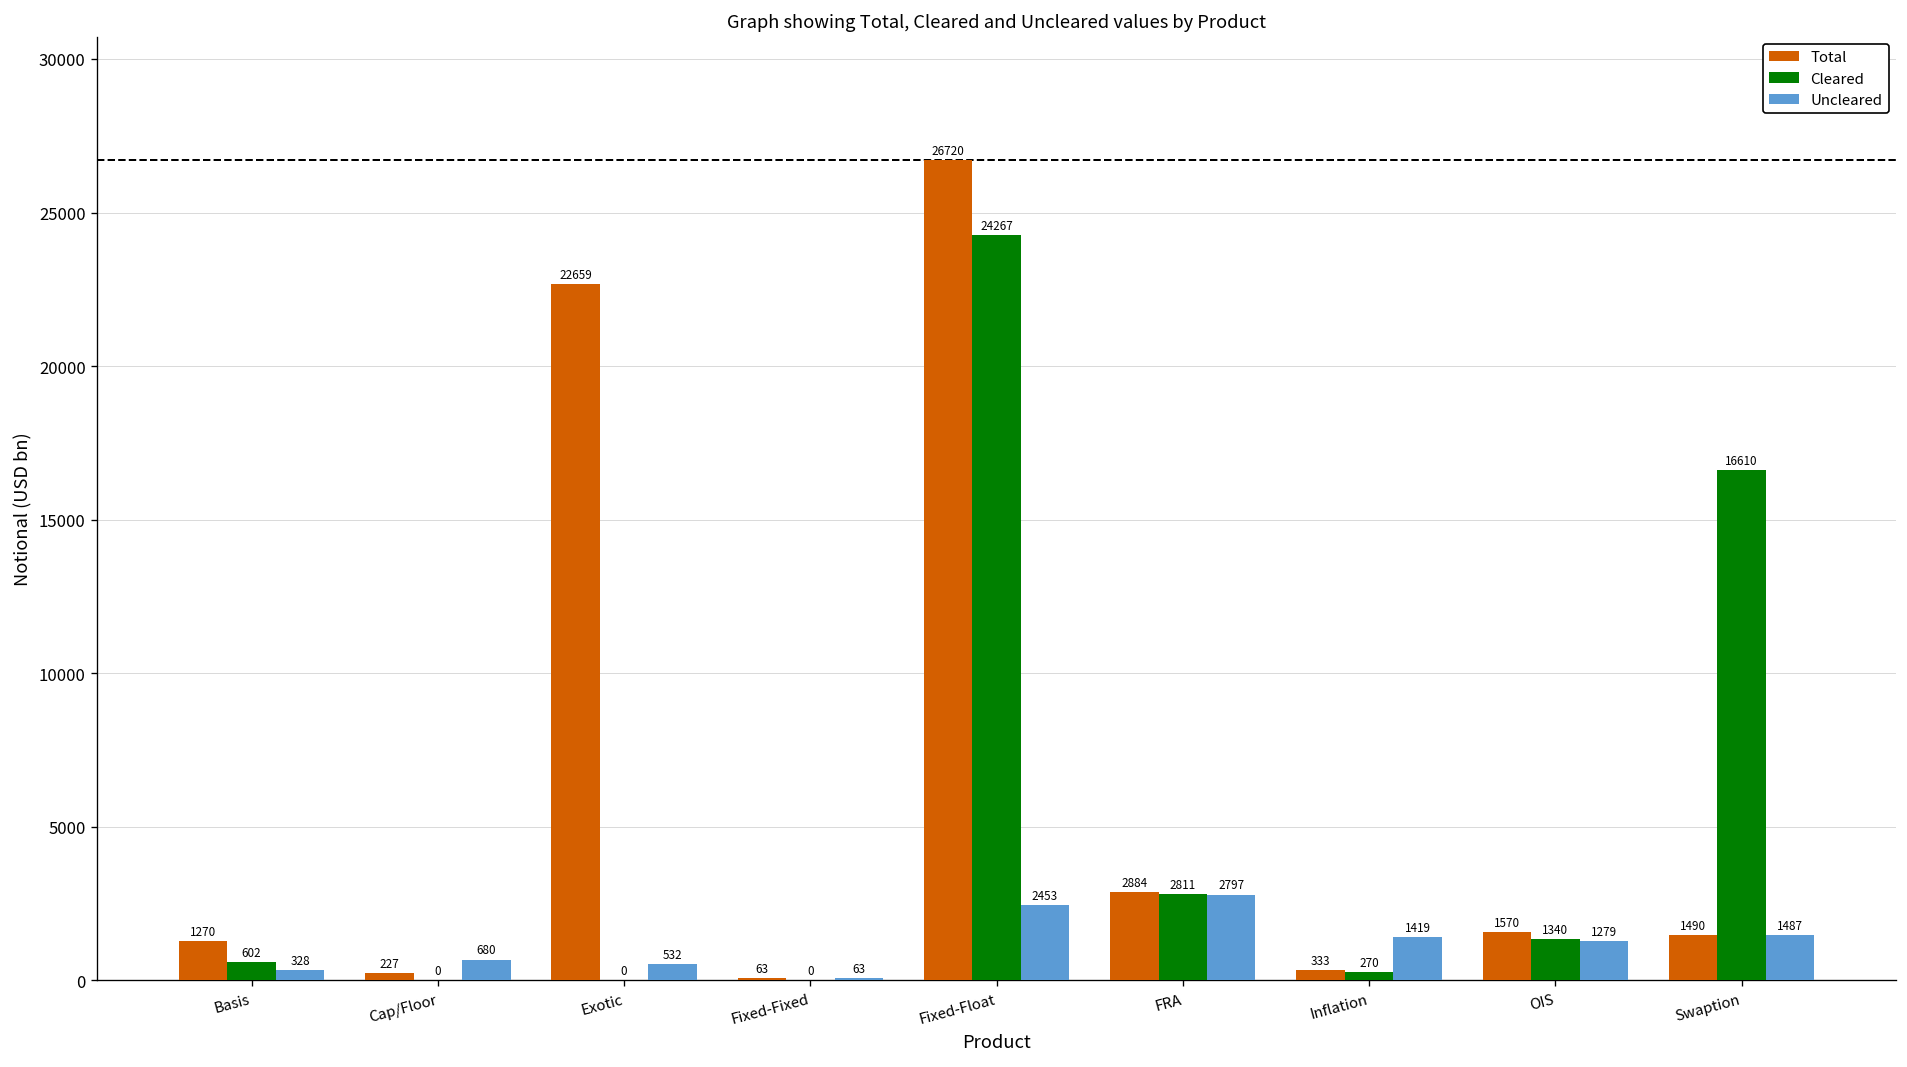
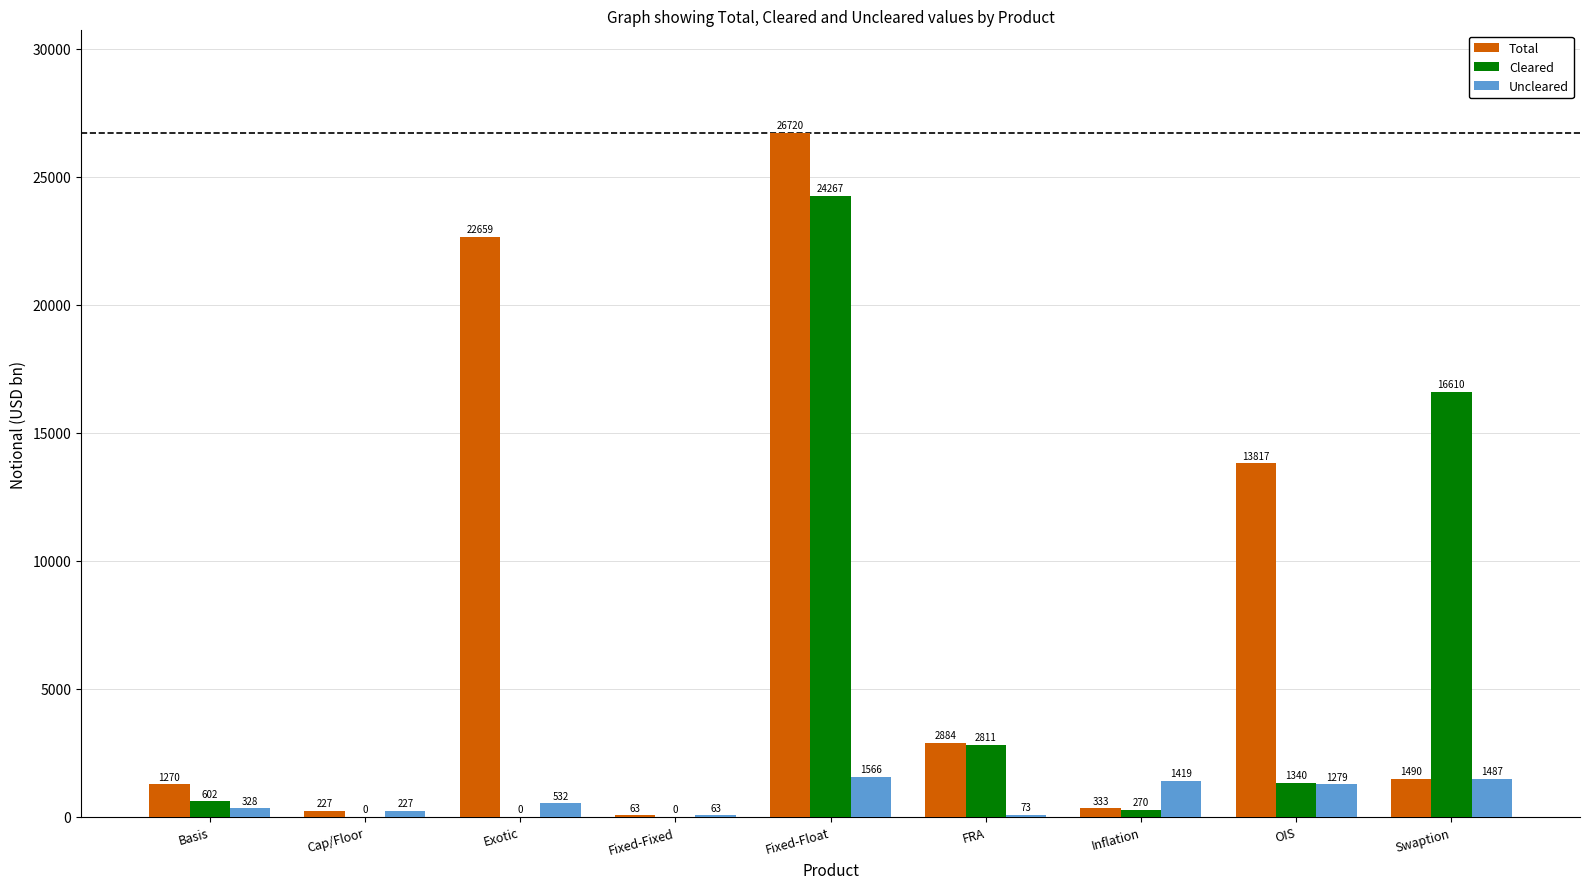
  {
    "Total": {
      "Basis": 1270,
      "Cap/Floor": 227,
      "Exotic": 22659,
      "Fixed-Fixed": 63,
      "Fixed-Float": 26720,
      "FRA": 2884,
      "Inflation": 333,
-     "OIS": 1570,
+     "OIS": 13817,
      "Swaption": 1490
    },
    "Cleared": {
      "Basis": 602,
      "Cap/Floor": 0,
      "Exotic": 0,
      "Fixed-Fixed": 0,
      "Fixed-Float": 24267,
      "FRA": 2811,
      "Inflation": 270,
      "OIS": 1340,
      "Swaption": 16610
    },
    "Uncleared": {
      "Basis": 328,
-     "Cap/Floor": 680,
+     "Cap/Floor": 227,
      "Exotic": 532,
      "Fixed-Fixed": 63,
-     "Fixed-Float": 2453,
-     "FRA": 2797,
+     "Fixed-Float": 1566,
+     "FRA": 73,
      "Inflation": 1419,
      "OIS": 1279,
      "Swaption": 1487
    }
  }
